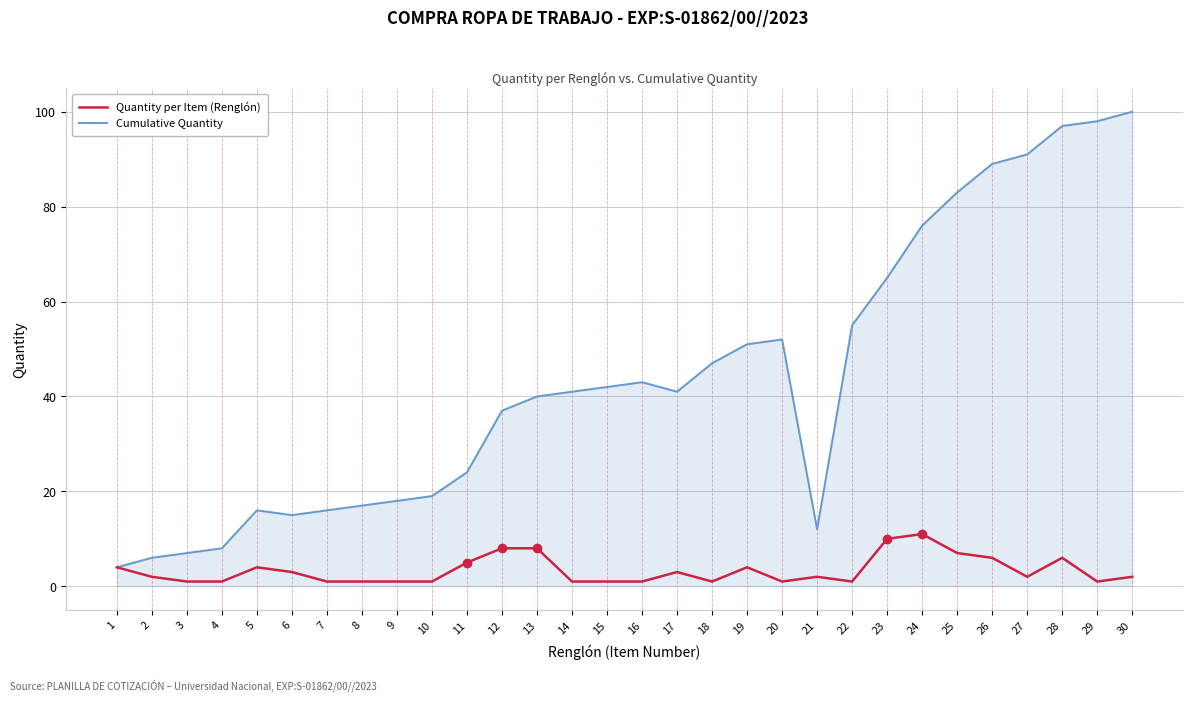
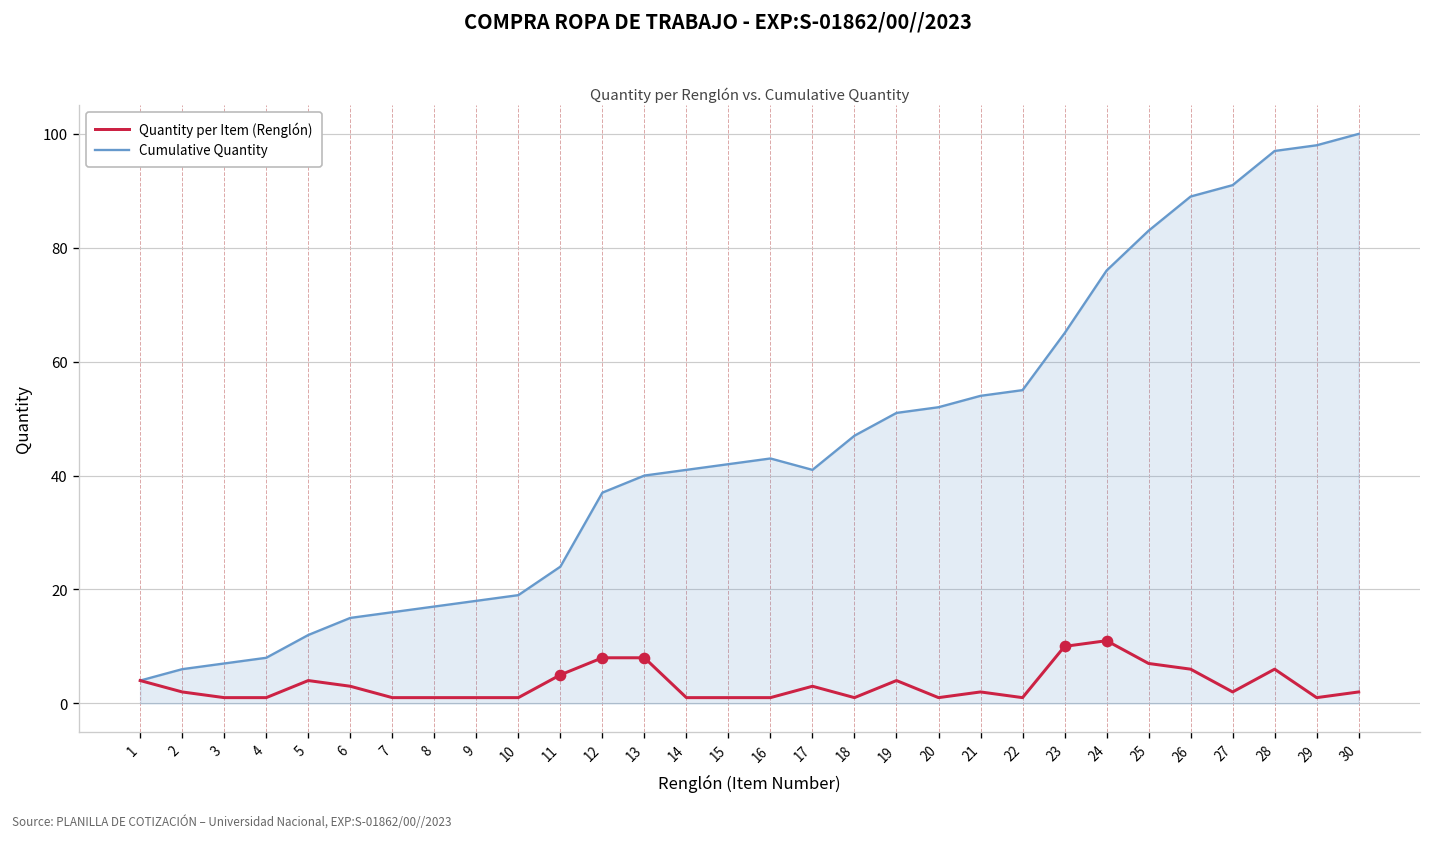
  {
    "Cumulative Quantity": {
      "2": 6,
      "3": 7,
      "4": 8,
-     "5": 16,
+     "5": 12,
      "6": 15,
      "7": 16,
      "8": 17,
      "9": 18,
      "10": 19,
      "11": 24,
      "12": 37,
      "13": 40,
      "14": 41,
      "15": 42,
      "16": 43,
      "17": 41,
      "18": 47,
      "19": 51,
      "20": 52,
-     "21": 12,
+     "21": 54,
      "22": 55,
      "23": 65,
      "24": 76,
      "25": 83,
      "26": 89,
      "27": 91,
      "28": 97,
      "29": 98,
      "30": 100
    }
  }
